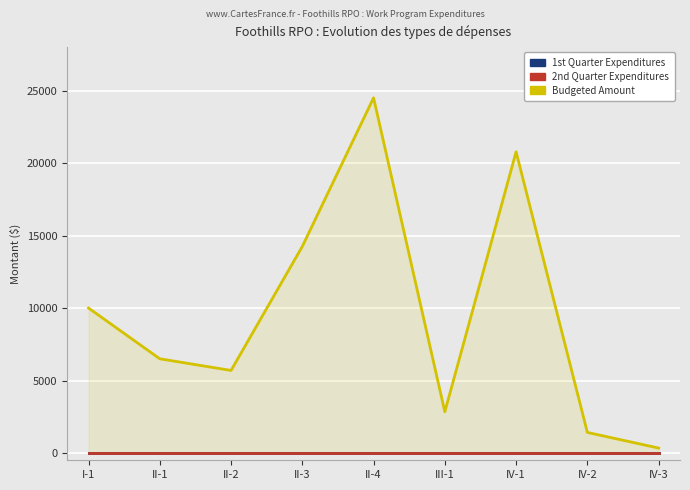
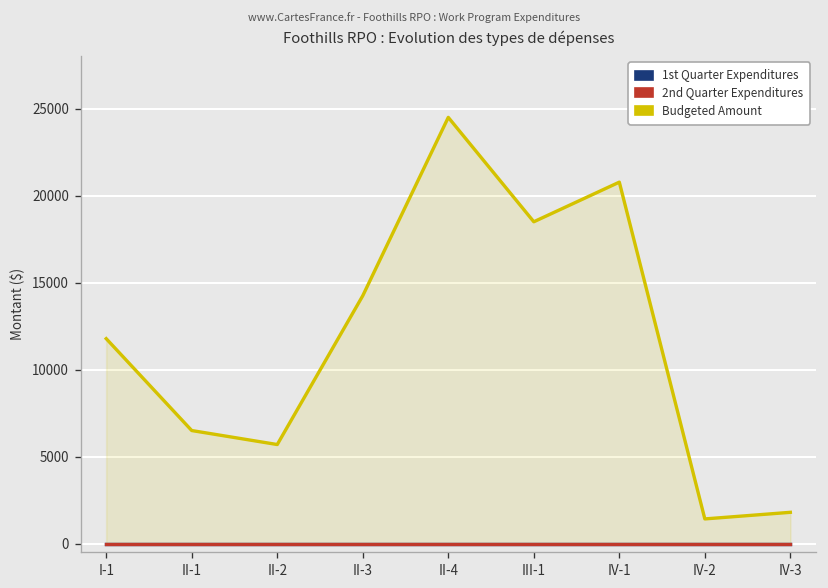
  {
    "2nd Quarter Expenditures": {
      "I-1": 0,
      "II-1": 0,
      "II-2": 0,
      "II-3": 0,
      "II-4": 0,
      "III-1": 0,
      "IV-1": 0,
      "IV-2": 0,
      "IV-3": 0
    },
    "Budgeted Amount": {
-     "I-1": 10000,
+     "I-1": 11800,
      "II-1": 6500,
      "II-2": 5700,
      "II-3": 14300,
      "II-4": 24500,
-     "III-1": 2800,
+     "III-1": 18500,
      "IV-1": 20800,
      "IV-2": 1400,
-     "IV-3": 300
+     "IV-3": 1800
    }
  }
